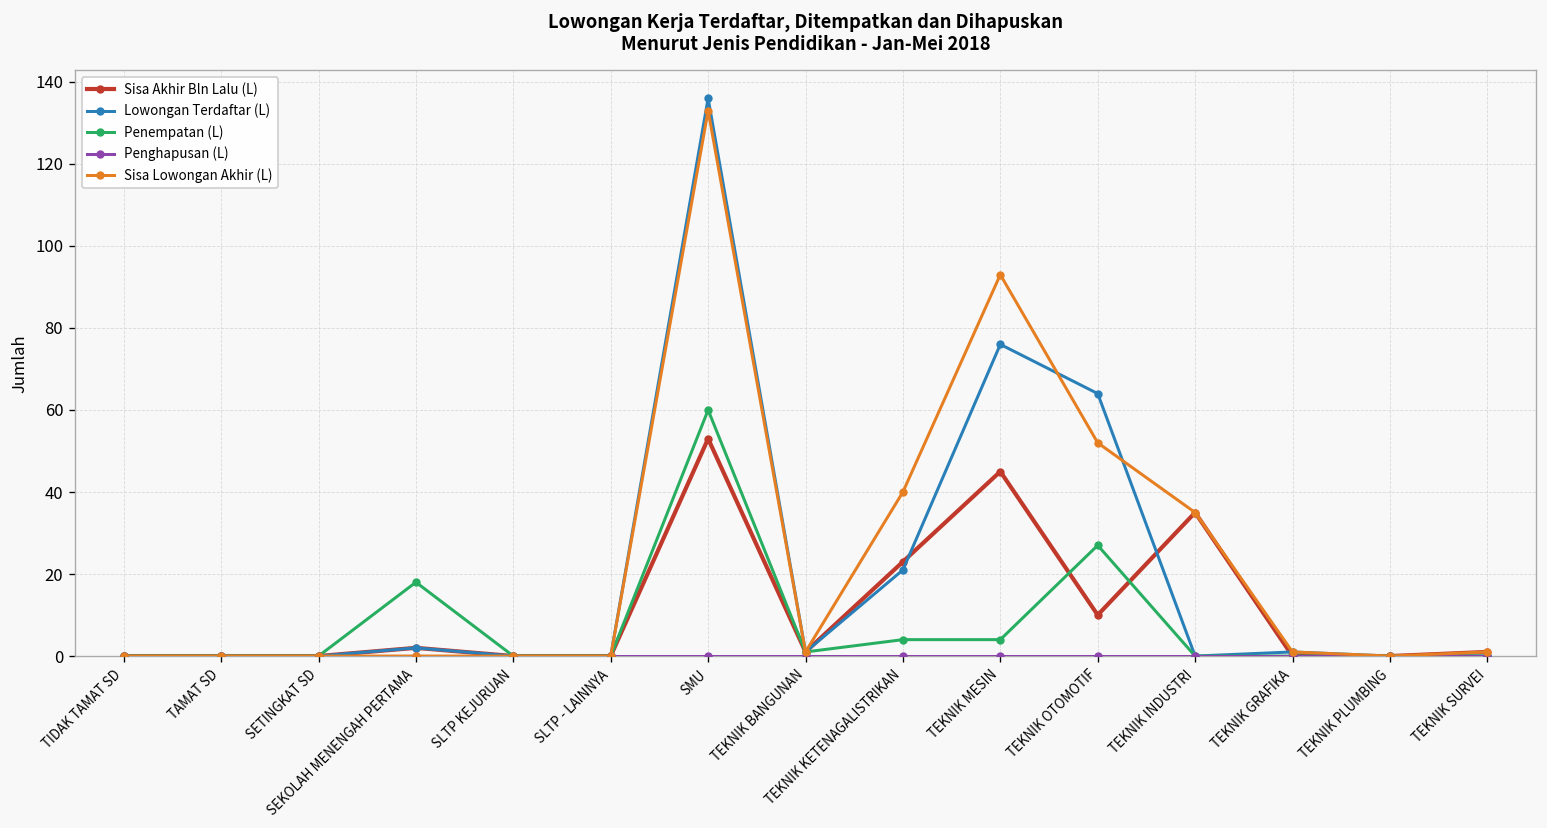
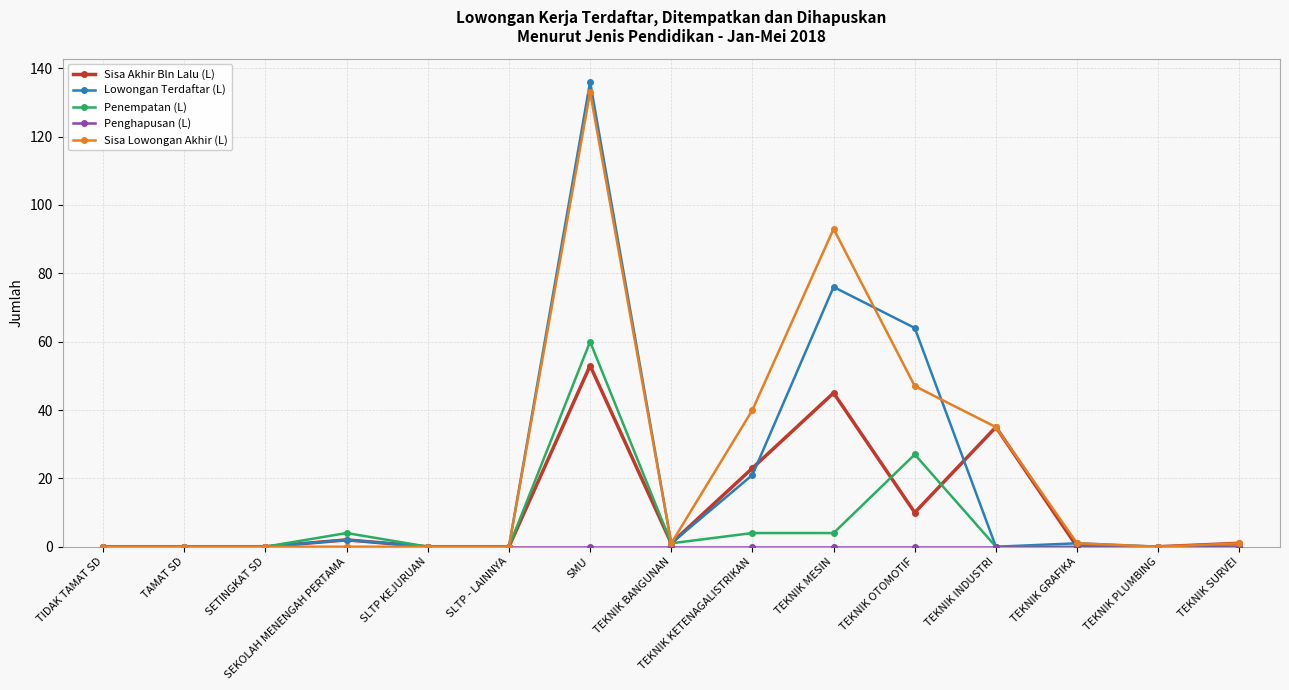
  {
    "Sisa Akhir Bln Lalu (L)": {
      "SMU": 53,
      "TEKNIK KETENAGALISTRIKAN": 23,
      "TEKNIK MESIN": 45,
      "TEKNIK OTOMOTIF": 10
    },
    "Lowongan Terdaftar (L)": {
      "SMU": 136,
      "TEKNIK KETENAGALISTRIKAN": 21,
      "TEKNIK MESIN": 76,
      "TEKNIK OTOMOTIF": 64
    },
    "Penempatan (L)": {
-     "SEKOLAH MENENGAH PERTAMA": 18,
+     "SEKOLAH MENENGAH PERTAMA": 4,
      "SMU": 60,
      "TEKNIK KETENAGALISTRIKAN": 4,
      "TEKNIK MESIN": 4,
      "TEKNIK OTOMOTIF": 27
    },
    "Penghapusan (L)": {
      "SMU": 0,
      "TEKNIK BANGUNAN": 0,
      "TEKNIK KETENAGALISTRIKAN": 0,
      "TEKNIK MESIN": 0,
      "TEKNIK OTOMOTIF": 0
    },
    "Sisa Lowongan Akhir (L)": {
      "SMU": 133,
      "TEKNIK KETENAGALISTRIKAN": 40,
      "TEKNIK MESIN": 93,
-     "TEKNIK OTOMOTIF": 52
+     "TEKNIK OTOMOTIF": 47
    }
  }
